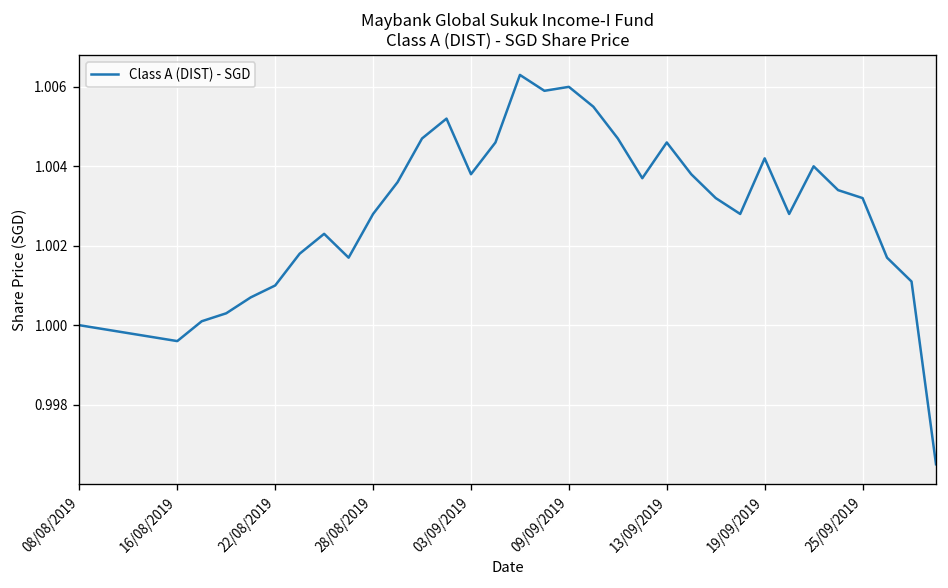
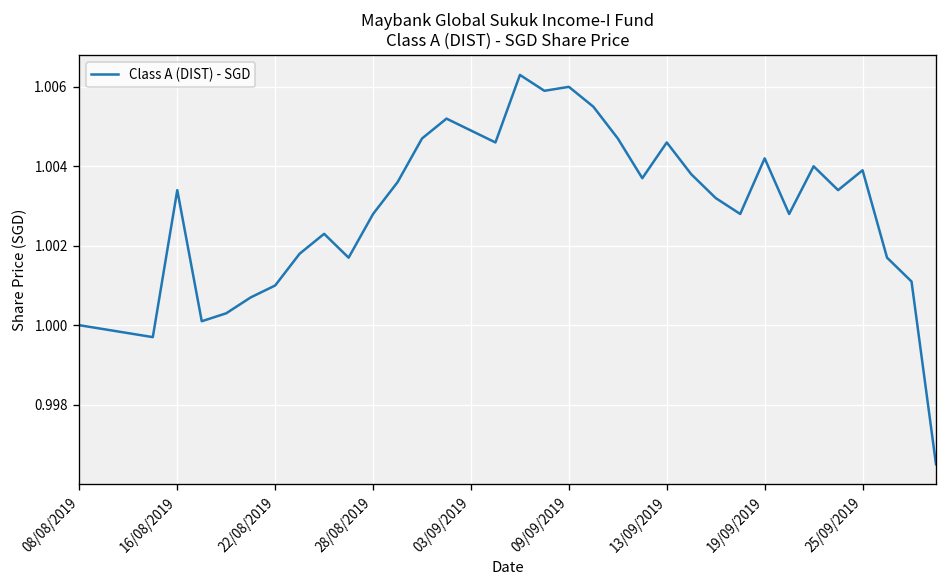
  {
    "08/08/2019": 1.0000,
-   "16/08/2019": 0.9996,
+   "16/08/2019": 1.0034,
    "22/08/2019": 1.0010,
    "28/08/2019": 1.0028,
-   "03/09/2019": 1.0038,
+   "03/09/2019": 1.0049,
    "09/09/2019": 1.0060,
    "13/09/2019": 1.0046,
    "19/09/2019": 1.0042,
-   "25/09/2019": 1.0032
+   "25/09/2019": 1.0039
  }
